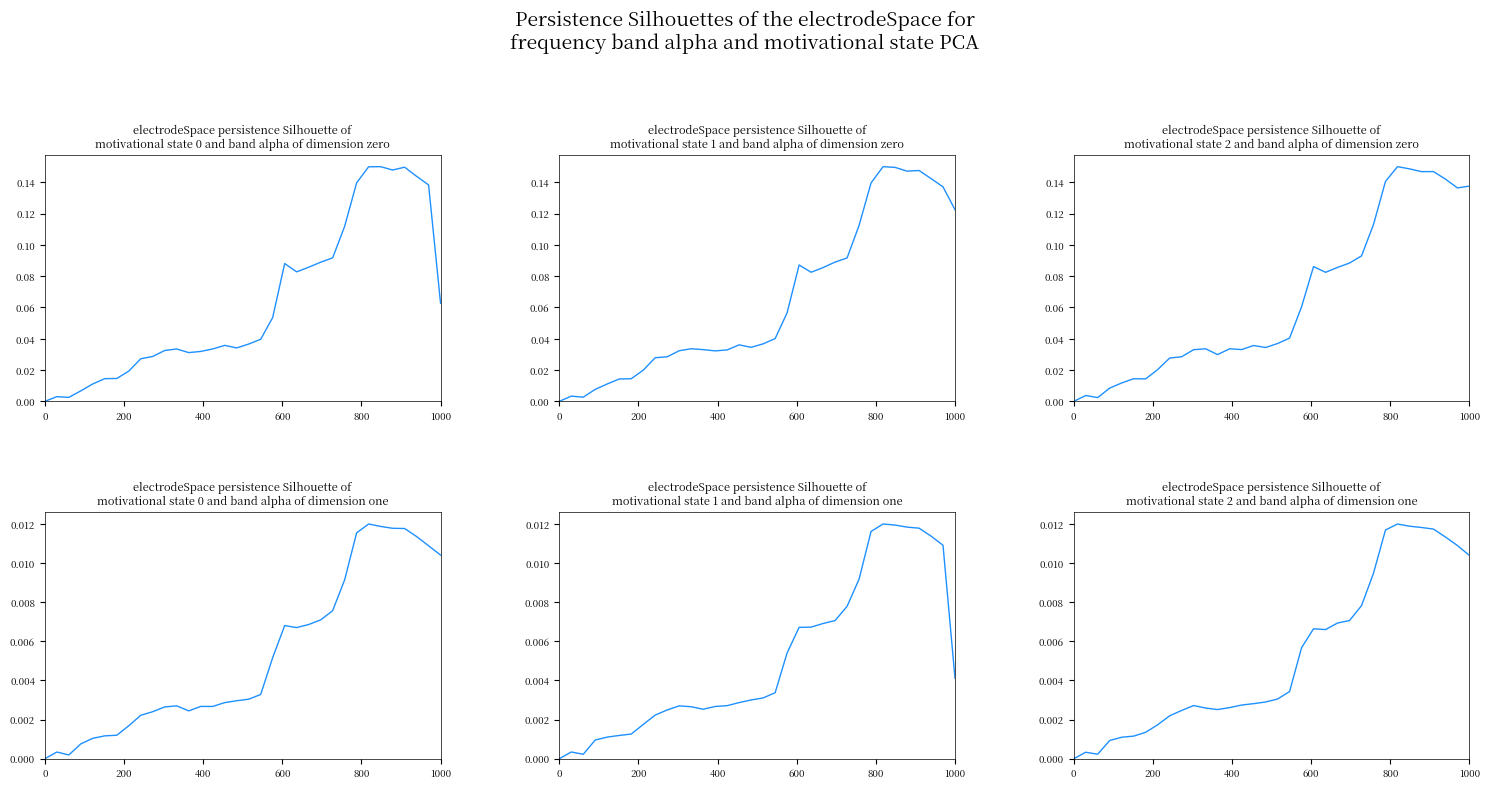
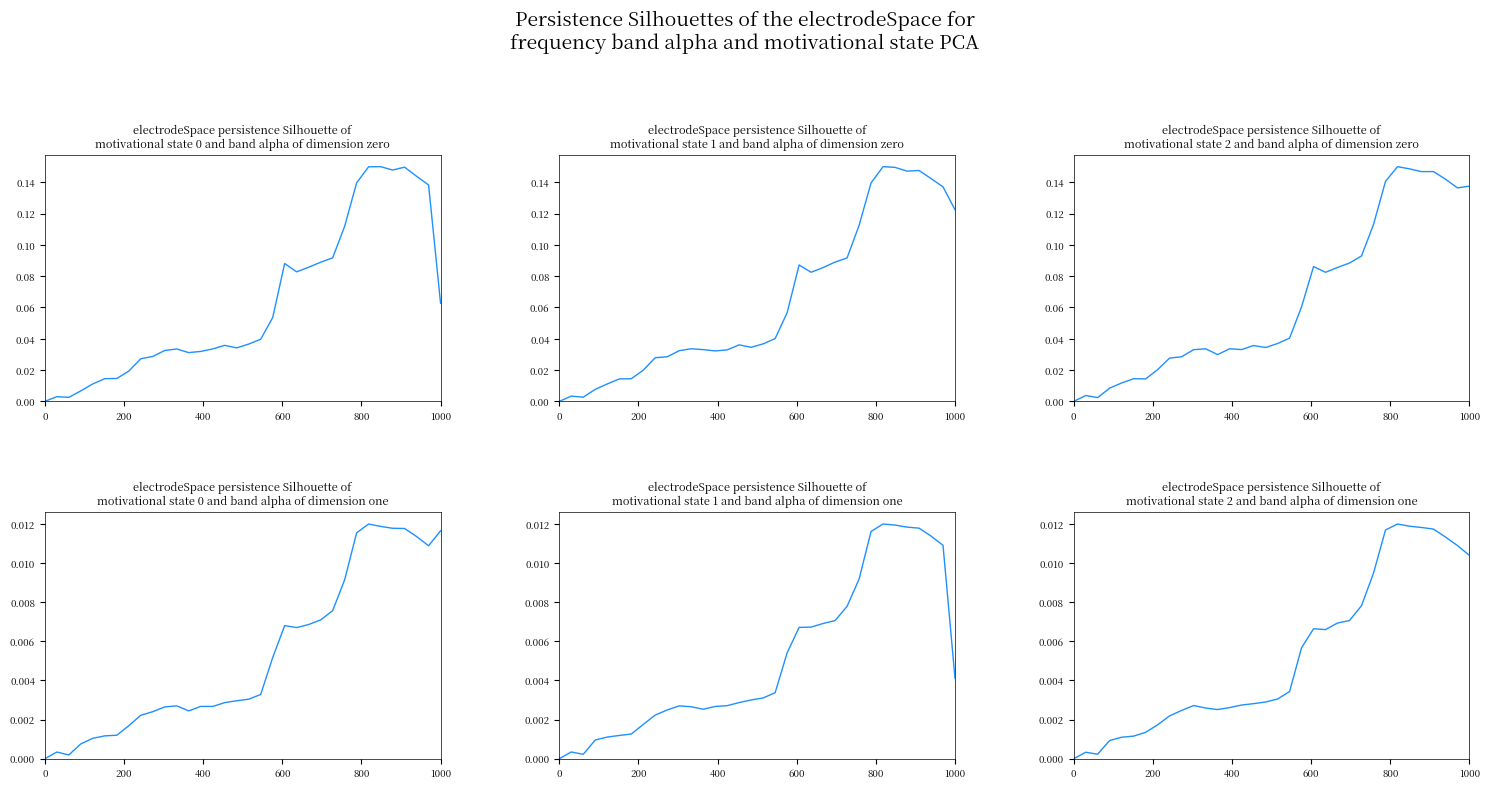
  {
    "electrodeSpace persistence Silhouette of motivational state 0 and band alpha of dimension zero": {
      "0": 0.000,
      "1000": 0.063
    },
    "electrodeSpace persistence Silhouette of motivational state 1 and band alpha of dimension zero": {
      "0": 0.000,
      "1000": 0.122
    },
    "electrodeSpace persistence Silhouette of motivational state 2 and band alpha of dimension zero": {
      "0": 0.000,
      "1000": 0.138
    },
    "electrodeSpace persistence Silhouette of motivational state 0 and band alpha of dimension one": {
      "0": 0.0000,
-     "1000": 0.0104
+     "1000": 0.0117
    },
    "electrodeSpace persistence Silhouette of motivational state 1 and band alpha of dimension one": {
      "0": 0.0000,
      "1000": 0.0041
    },
    "electrodeSpace persistence Silhouette of motivational state 2 and band alpha of dimension one": {
      "0": 0.0000,
      "1000": 0.0104
    }
  }
